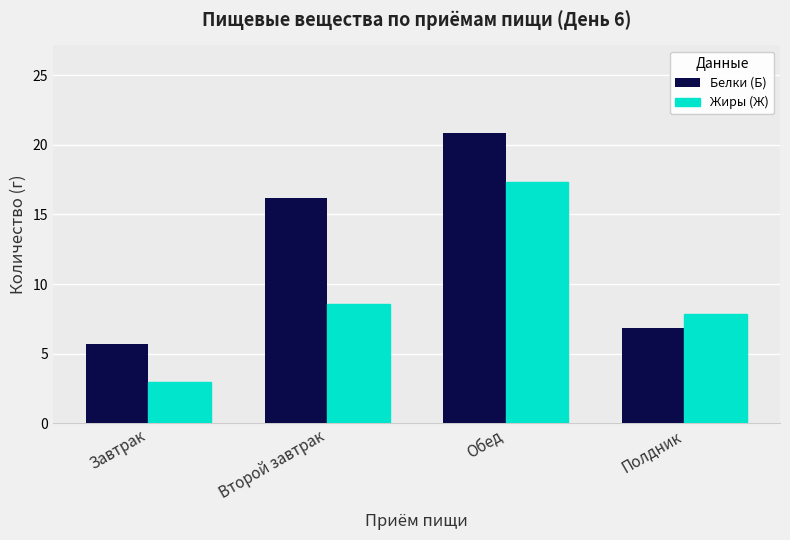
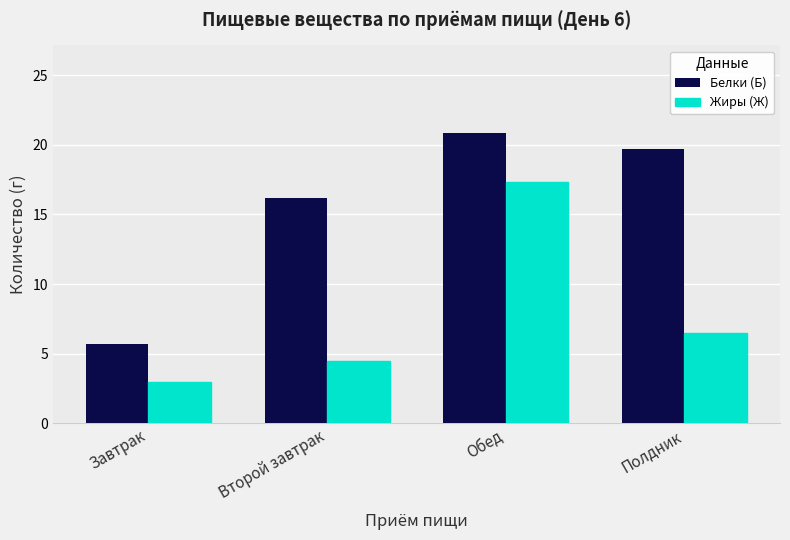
  {
    "Белки (Б)": {
      "Завтрак": 5.7,
      "Второй завтрак": 16.2,
      "Обед": 20.9,
-     "Полдник": 6.9
+     "Полдник": 19.7
    },
    "Жиры (Ж)": {
      "Завтрак": 3.0,
-     "Второй завтрак": 8.6,
+     "Второй завтрак": 4.5,
      "Обед": 17.3,
-     "Полдник": 7.9
+     "Полдник": 6.5
    }
  }
